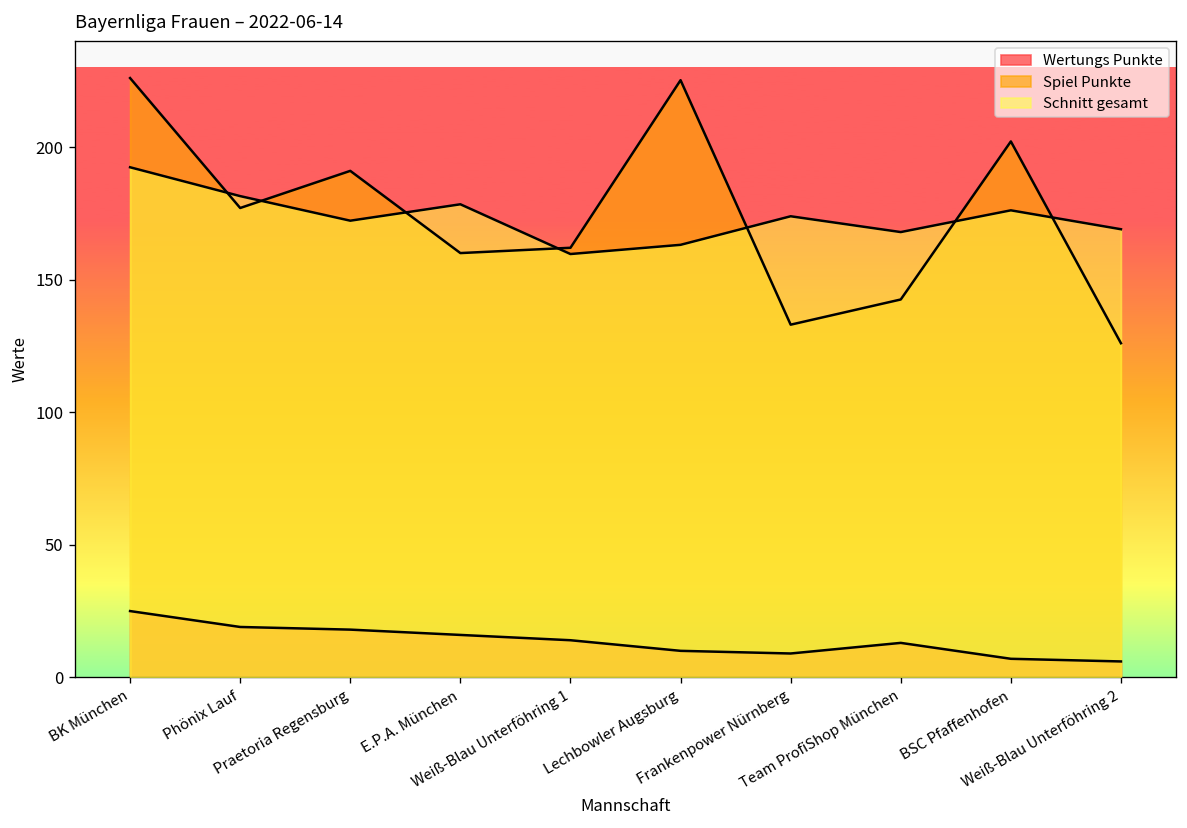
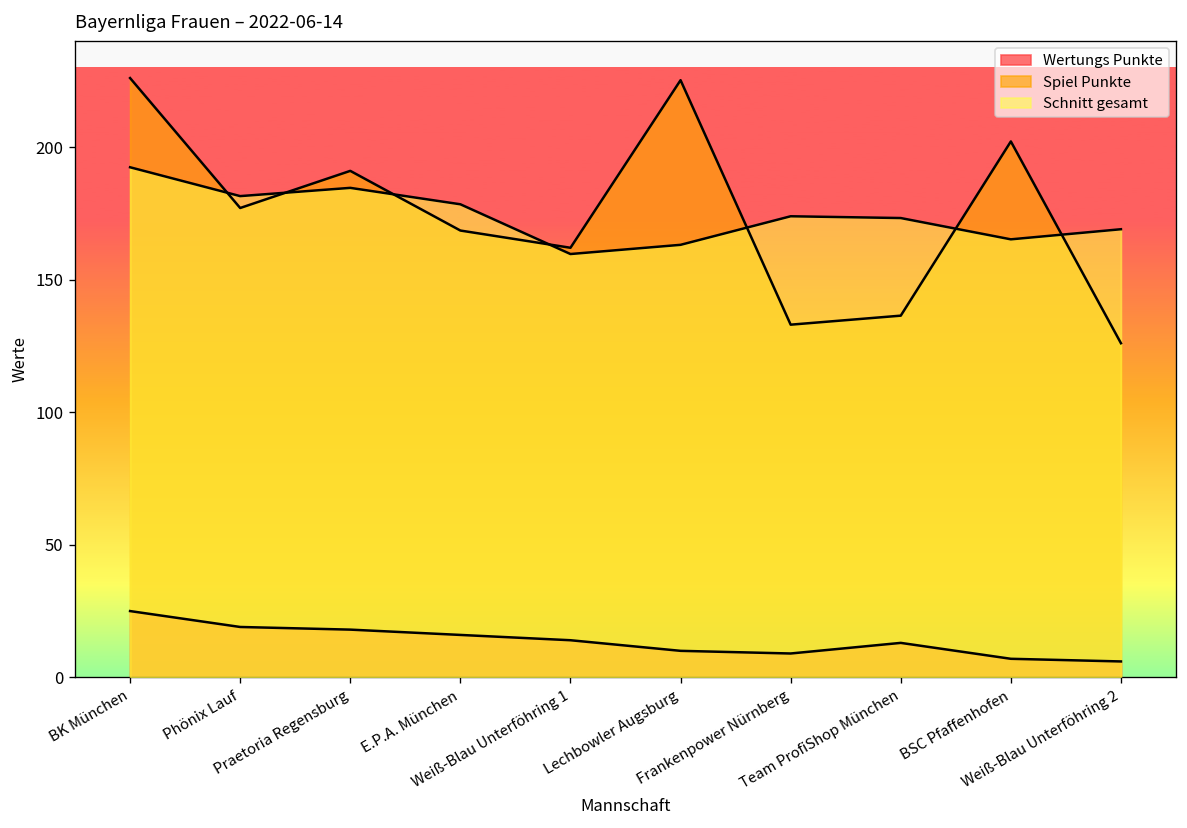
  {
    "Wertungs Punkte": {
      "BK München": 25,
      "Phönix Lauf": 19,
      "Praetoria Regensburg": 18,
      "E.P.A. München": 16,
      "Weiß-Blau Unterföhring 1": 14,
      "Lechbowler Augsburg": 10,
      "Frankenpower Nürnberg": 9,
      "Team ProfiShop München": 13,
      "BSC Pfaffenhofen": 7,
      "Weiß-Blau Unterföhring 2": 6
    },
    "Spiel Punkte": {
      "BK München": 226,
      "Phönix Lauf": 177,
      "Praetoria Regensburg": 191,
-     "E.P.A. München": 160,
+     "E.P.A. München": 169,
      "Weiß-Blau Unterföhring 1": 162,
      "Lechbowler Augsburg": 225,
      "Frankenpower Nürnberg": 133,
-     "Team ProfiShop München": 143,
+     "Team ProfiShop München": 136,
      "BSC Pfaffenhofen": 202,
      "Weiß-Blau Unterföhring 2": 126
    },
    "Schnitt gesamt": {
      "BK München": 192,
      "Phönix Lauf": 181,
-     "Praetoria Regensburg": 172,
+     "Praetoria Regensburg": 185,
      "E.P.A. München": 178,
      "Weiß-Blau Unterföhring 1": 160,
      "Lechbowler Augsburg": 163,
      "Frankenpower Nürnberg": 174,
-     "Team ProfiShop München": 168,
-     "BSC Pfaffenhofen": 176,
+     "Team ProfiShop München": 173,
+     "BSC Pfaffenhofen": 165,
      "Weiß-Blau Unterföhring 2": 169
    }
  }
